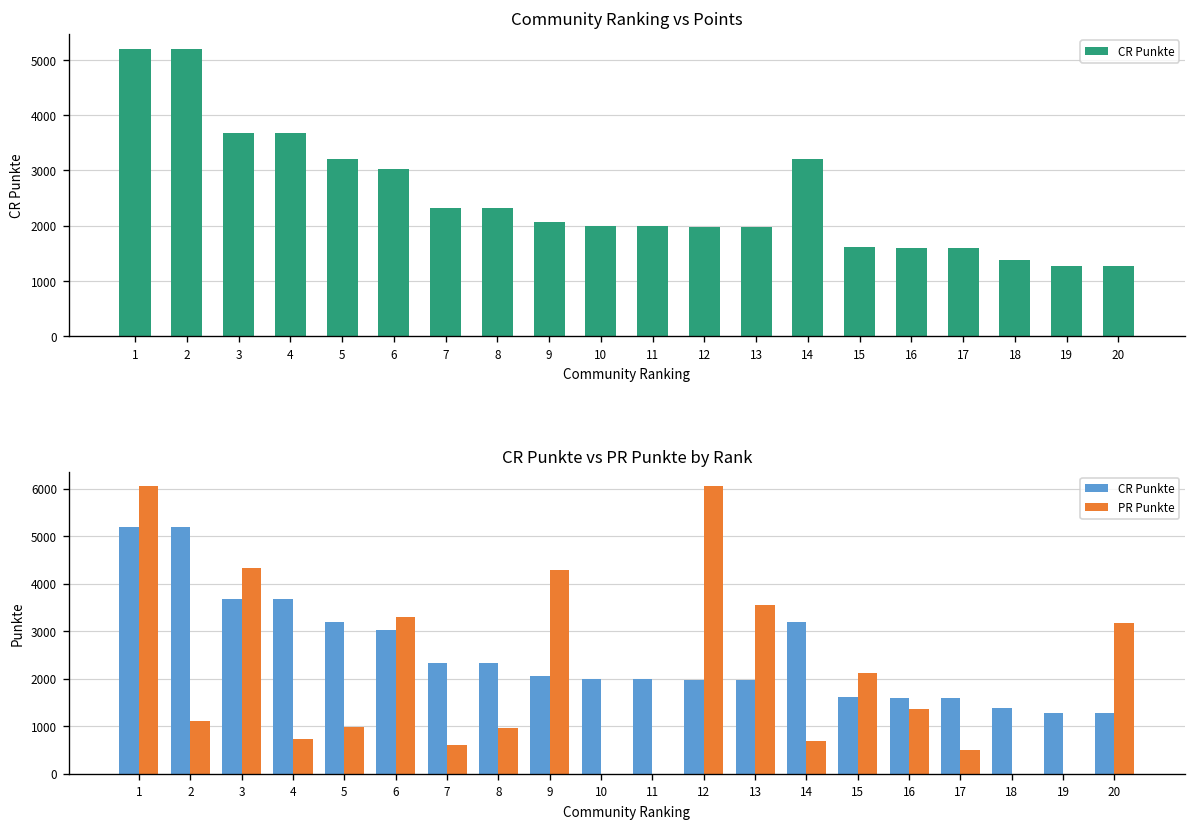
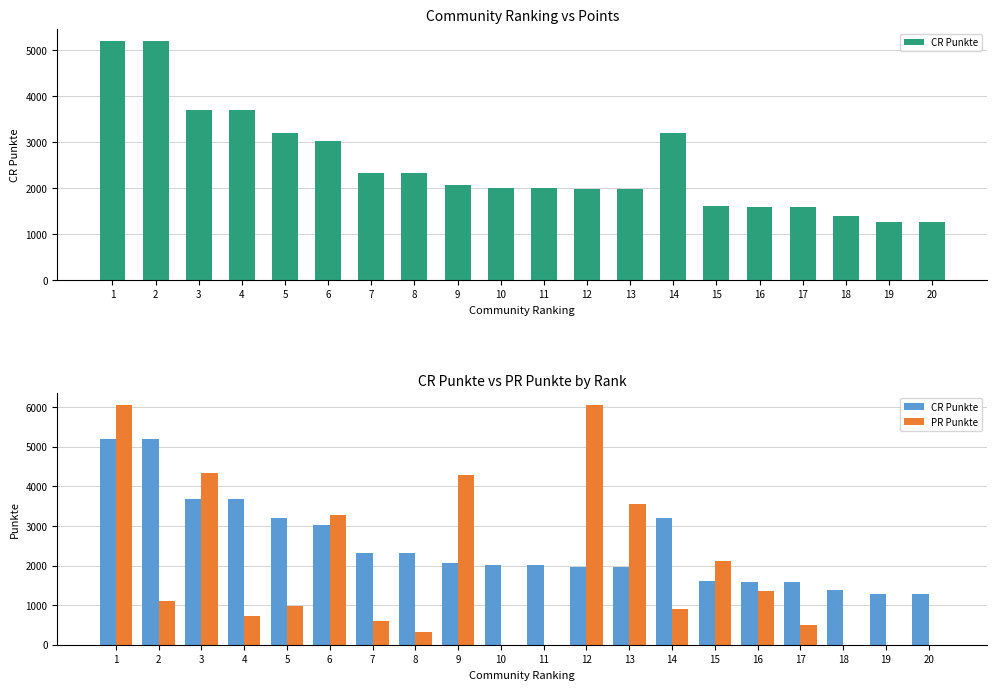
  {
    "Community Ranking vs Points": {
      "1": 5200,
      "2": 5200,
      "3": 3700,
      "4": 3700,
      "5": 3200,
      "6": 3000,
      "7": 2300,
      "8": 2300,
      "9": 2100,
      "10": 2000,
      "11": 2000,
      "12": 2000,
      "13": 2000,
      "14": 3200,
      "15": 1600,
      "16": 1600,
      "17": 1600,
      "18": 1400,
      "19": 1300,
      "20": 1300
    },
    "CR Punkte vs PR Punkte by Rank": {
      "CR Punkte": {
        "1": 5200,
        "2": 5200,
        "3": 3700,
        "4": 3700,
        "5": 3200,
        "6": 3000,
        "7": 2300,
        "8": 2300,
        "9": 2100,
        "10": 2000,
        "11": 2000,
        "12": 2000,
        "13": 2000,
        "14": 3200,
        "15": 1600,
        "16": 1600,
        "17": 1600,
        "18": 1400,
        "19": 1300,
        "20": 1300
      },
      "PR Punkte": {
        "1": 6100,
        "2": 1100,
        "3": 4300,
        "4": 700,
        "5": 1000,
        "6": 3300,
        "7": 600,
-       "8": 1000,
+       "8": 300,
        "9": 4300,
        "10": 0,
        "11": 0,
        "12": 6100,
        "13": 3500,
-       "14": 700,
+       "14": 900,
        "15": 2100,
        "16": 1400,
        "17": 500,
        "18": 0,
        "19": 0,
-       "20": 3200
+       "20": 0
      }
    }
  }
